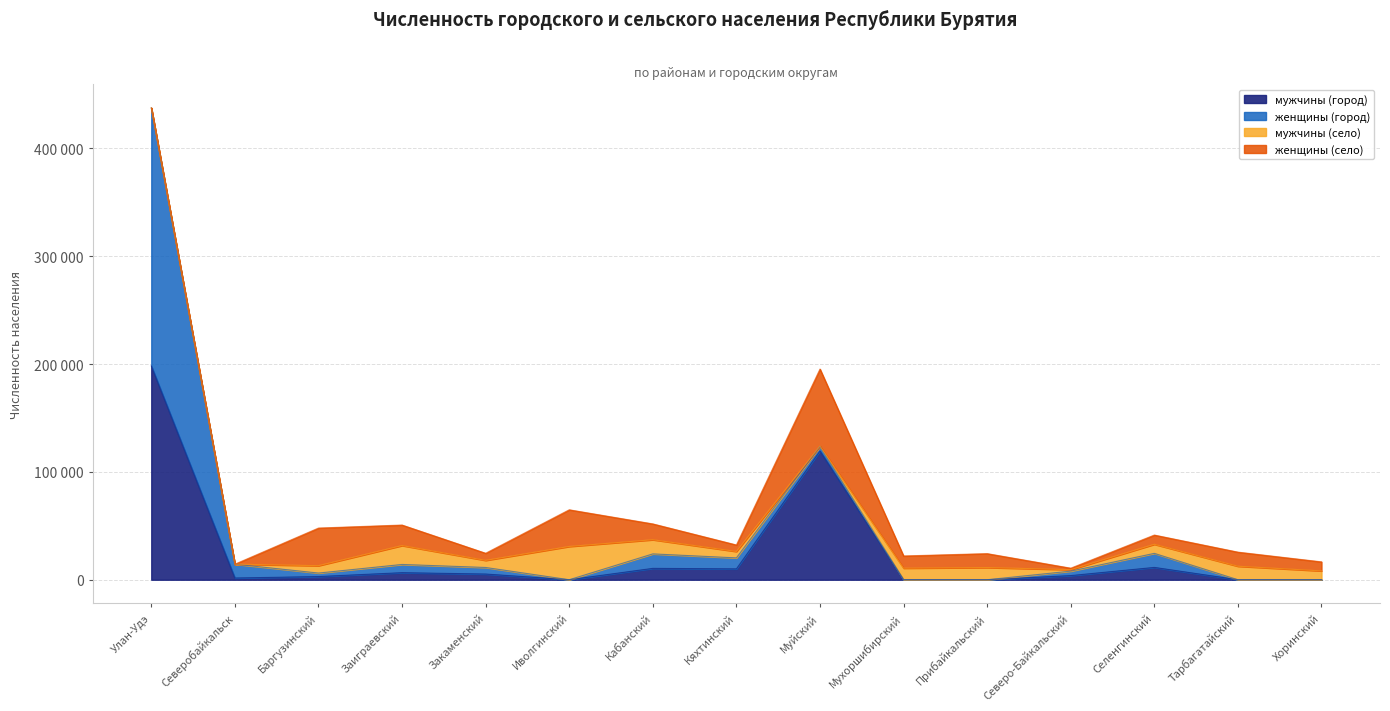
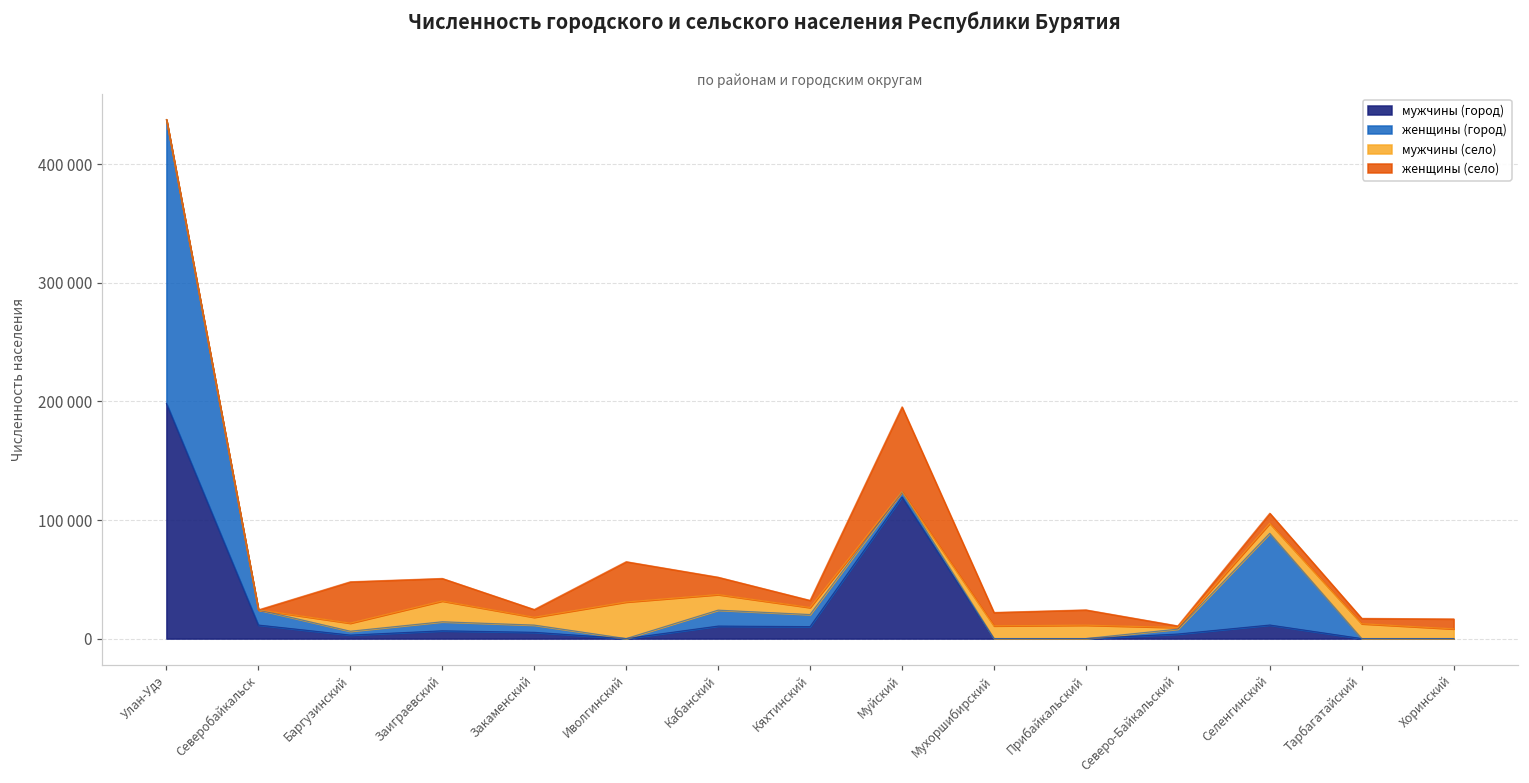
  {
    "мужчины (город)": {
      "Улан-Удэ": 198000,
-     "Северобайкальск": 2000,
+     "Северобайкальск": 11000,
      "Баргузинский": 3000,
      "Заиграевский": 7000,
      "Закаменский": 5000,
      "Кабанский": 11000,
      "Кяхтинский": 10000,
      "Муйский": 119000,
      "Северо-Байкальский": 4000,
      "Селенгинский": 11000
    },
    "женщины (город)": {
      "Баргузинский": 3000,
      "Заиграевский": 8000,
      "Закаменский": 6000,
      "Кабанский": 13000,
      "Кяхтинский": 10000,
-     "Селенгинский": 13000
+     "Селенгинский": 77000
    },
    "мужчины (село)": {
      "Баргузинский": 7000,
      "Заиграевский": 18000,
      "Закаменский": 7000,
      "Иволгинский": 31000,
      "Кабанский": 13000,
      "Кяхтинский": 6000,
      "Мухоршибирский": 11000,
      "Прибайкальский": 11000,
      "Селенгинский": 8000,
      "Тарбагатайский": 13000,
      "Хоринский": 8000
    },
    "женщины (село)": {
      "Баргузинский": 35000,
      "Заиграевский": 19000,
      "Закаменский": 7000,
      "Иволгинский": 34000,
      "Кабанский": 15000,
      "Кяхтинский": 6000,
      "Муйский": 71000,
      "Мухоршибирский": 11000,
      "Прибайкальский": 13000,
      "Селенгинский": 9000,
-     "Тарбагатайский": 13000,
+     "Тарбагатайский": 5000,
      "Хоринский": 8000
    }
  }
